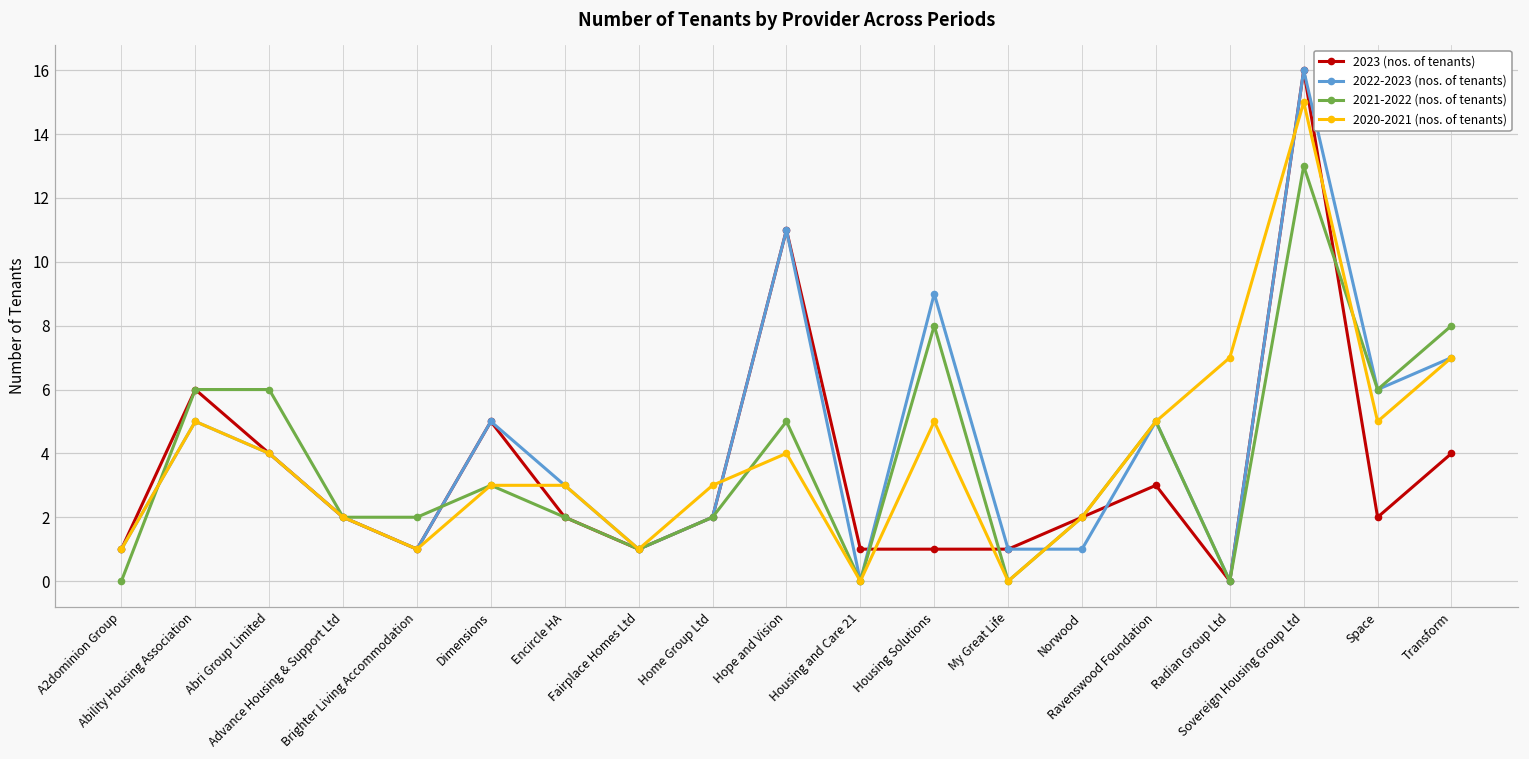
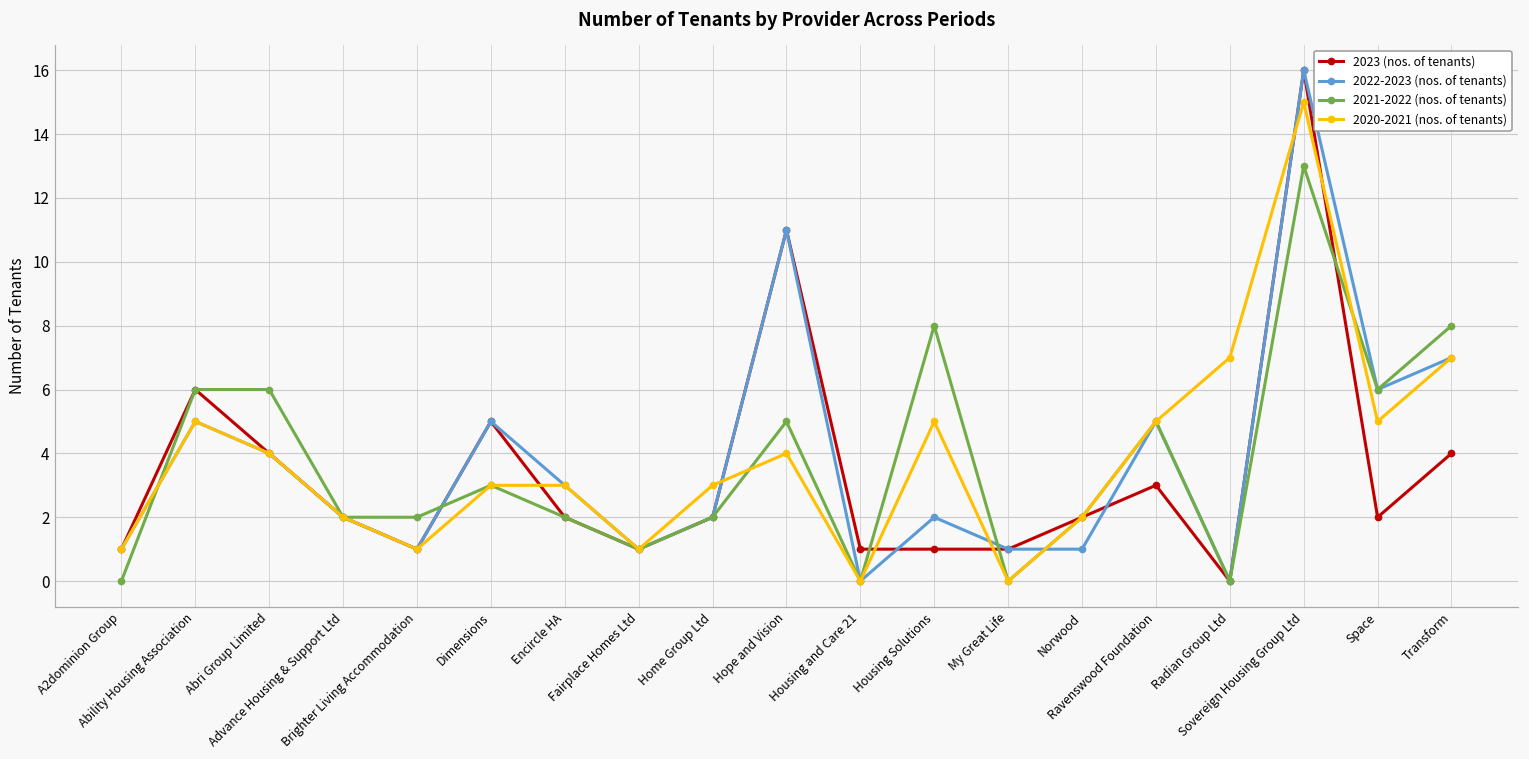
  {
    "2023 (nos. of tenants)": {
      "Housing and Care 21": 1,
      "Housing Solutions": 1,
      "Ravenswood Foundation": 3,
      "Space": 2,
      "Transform": 4
    },
    "2022-2023 (nos. of tenants)": {
-     "Housing Solutions": 9,
+     "Housing Solutions": 2,
      "Norwood": 1
    },
    "2021-2022 (nos. of tenants)": {
      "A2dominion Group": 0,
      "Abri Group Limited": 6,
      "Brighter Living Accommodation": 2,
      "Hope and Vision": 5,
      "Housing Solutions": 8,
      "Sovereign Housing Group Ltd": 13,
      "Transform": 8
    },
    "2020-2021 (nos. of tenants)": {
      "Home Group Ltd": 3,
      "Hope and Vision": 4,
      "Housing Solutions": 5,
      "Radian Group Ltd": 7,
      "Sovereign Housing Group Ltd": 15,
      "Space": 5
    }
  }
